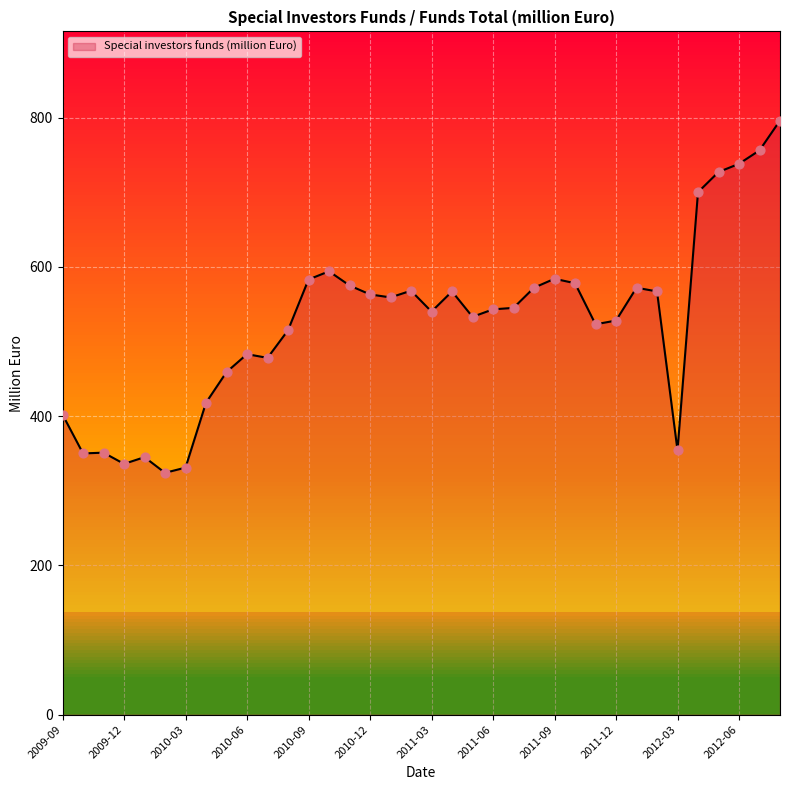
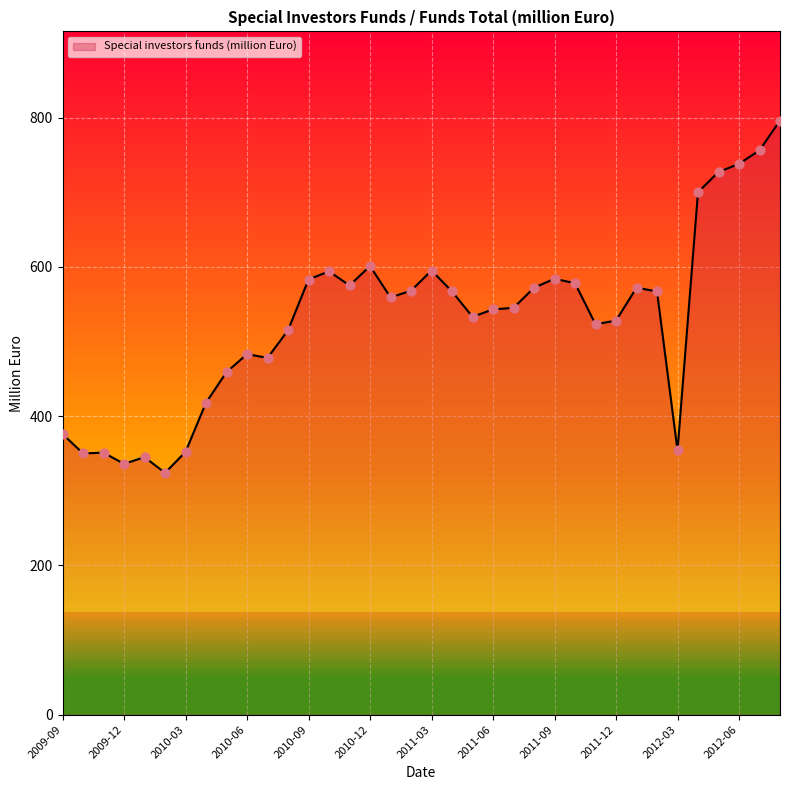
  {
-   "2009-09": 400,
+   "2009-09": 380,
    "2009-12": 340,
-   "2010-03": 330,
+   "2010-03": 350,
    "2010-06": 480,
    "2010-09": 580,
-   "2010-12": 560,
-   "2011-03": 540,
+   "2010-12": 600,
+   "2011-03": 600,
    "2011-06": 540,
    "2011-09": 580,
    "2011-12": 530,
    "2012-03": 350,
    "2012-06": 740
  }
